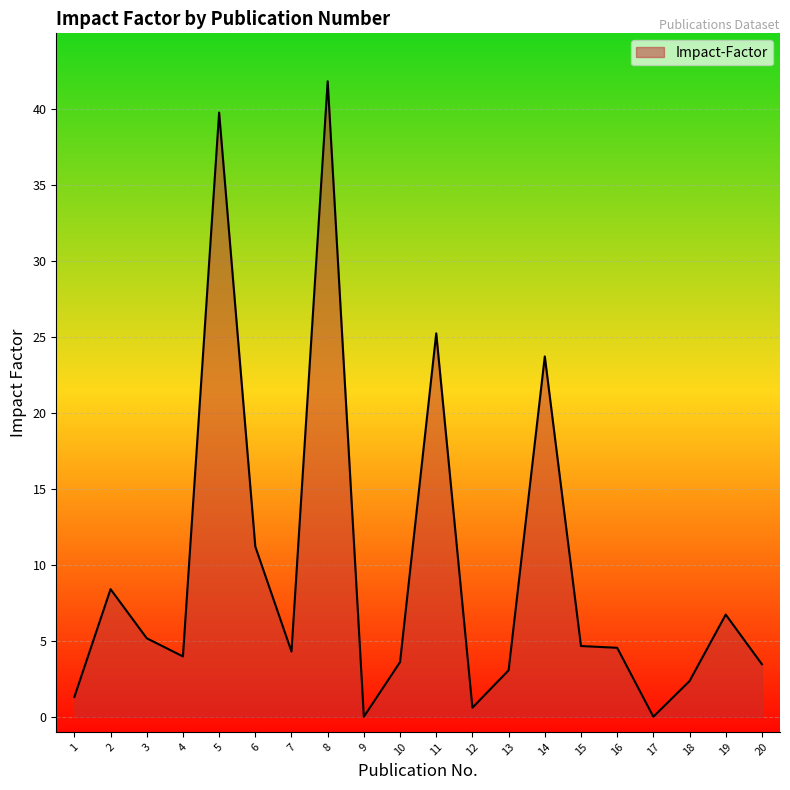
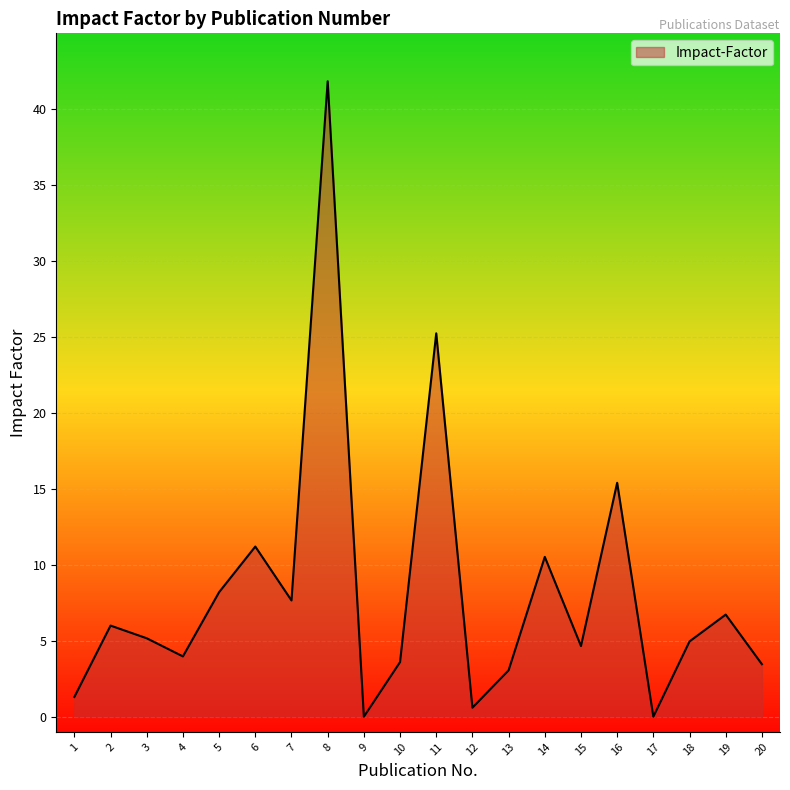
  {
    "1": 1.3,
-   "2": 8.4,
+   "2": 6.0,
    "3": 5.2,
    "4": 4.0,
-   "5": 39.8,
+   "5": 8.2,
    "6": 11.2,
-   "7": 4.3,
+   "7": 7.7,
    "8": 41.8,
    "9": 0.0,
    "10": 3.6,
    "11": 25.2,
    "12": 0.6,
    "13": 3.1,
-   "14": 23.7,
+   "14": 10.5,
    "15": 4.7,
-   "16": 4.5,
+   "16": 15.4,
    "17": 0.0,
-   "18": 2.3,
+   "18": 5.0,
    "19": 6.7,
    "20": 3.5
  }
